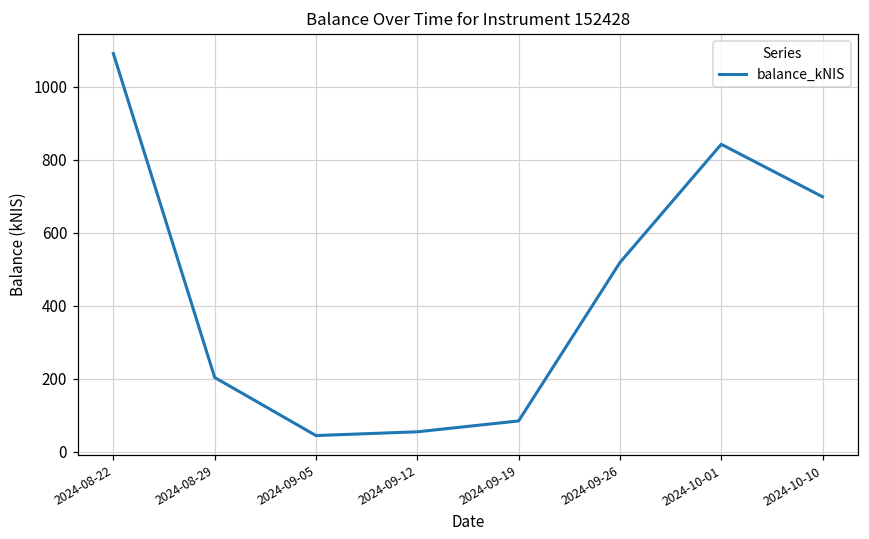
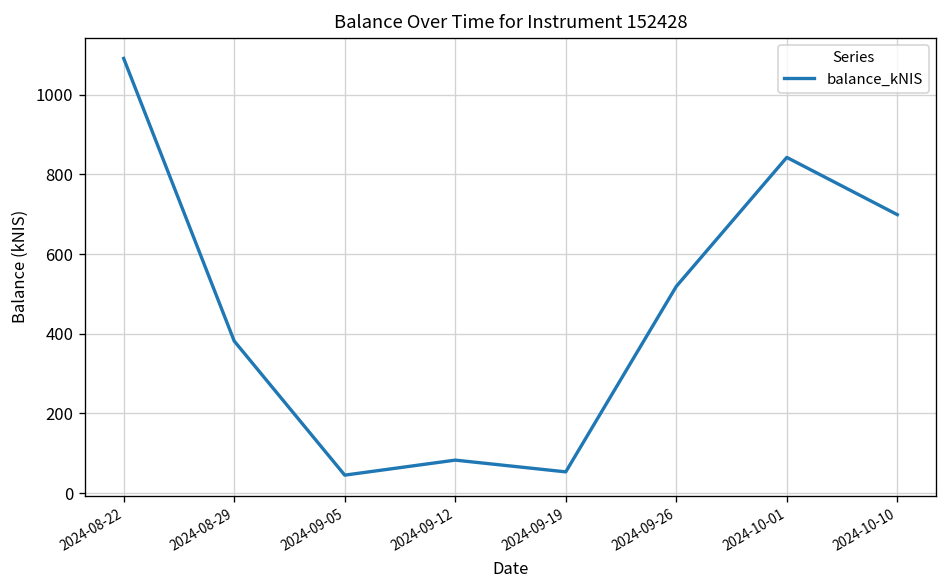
  {
    "2024-08-22": 1090,
-   "2024-08-29": 200,
+   "2024-08-29": 380,
    "2024-09-05": 50,
-   "2024-09-12": 60,
-   "2024-09-19": 90,
+   "2024-09-12": 80,
+   "2024-09-19": 50,
    "2024-09-26": 520,
    "2024-10-01": 840,
    "2024-10-10": 700
  }
